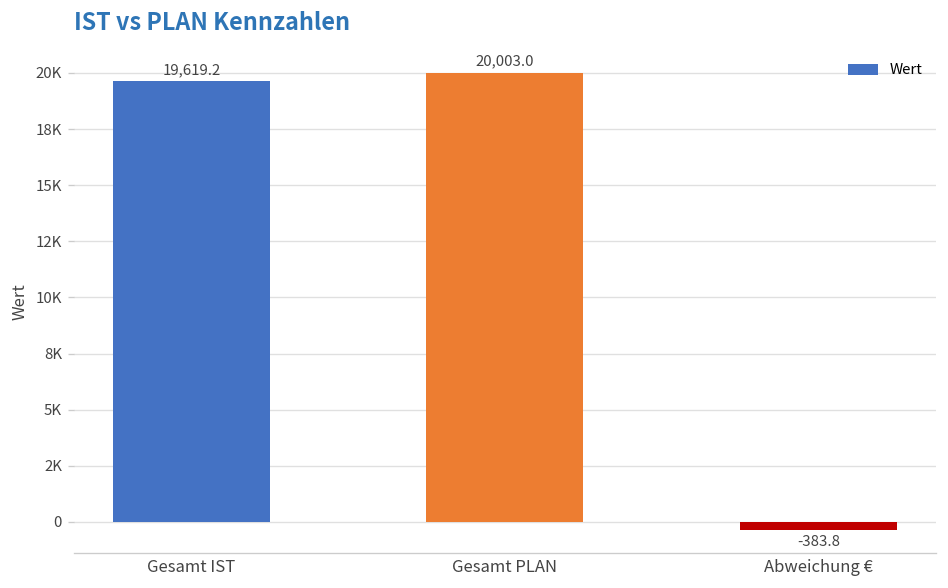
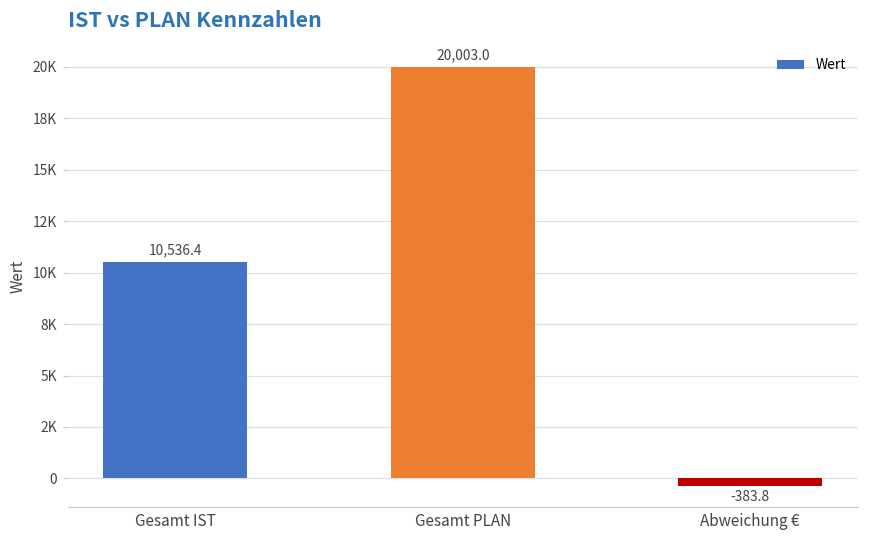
  {
-   "Gesamt IST": "19,619.2",
+   "Gesamt IST": "10,536.4",
    "Gesamt PLAN": "20,003.0",
    "Abweichung €": "-383.8"
  }
